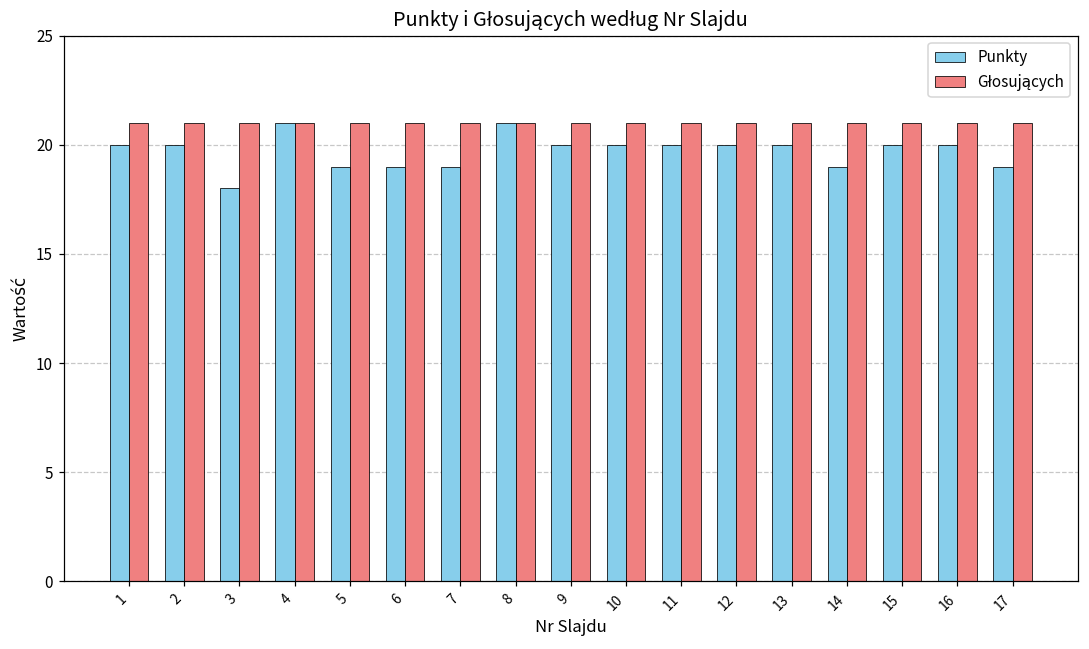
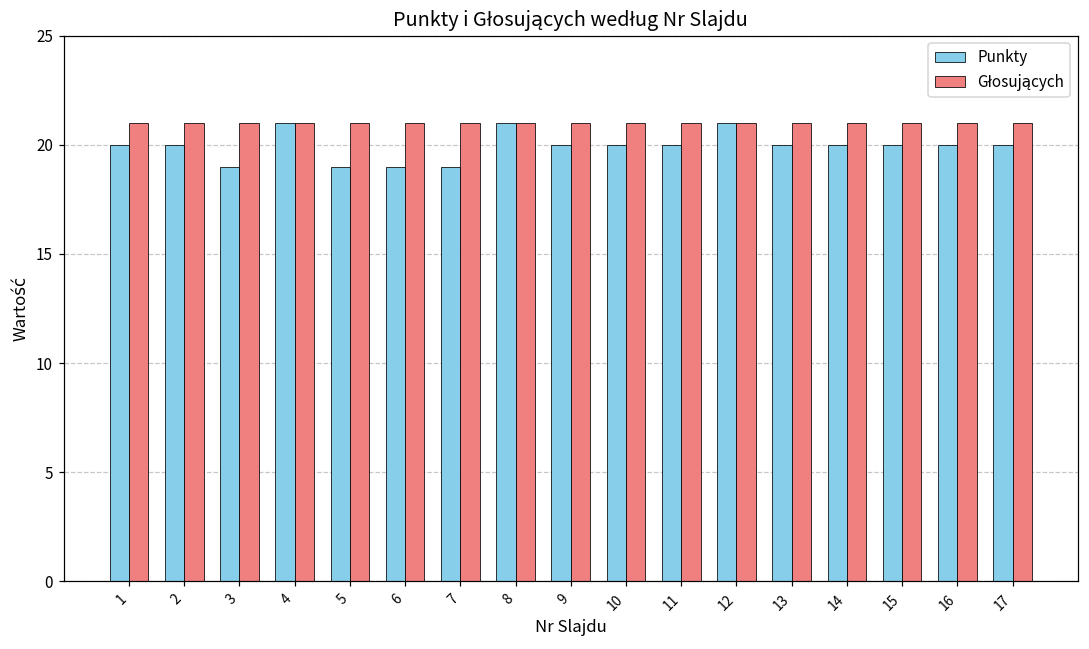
  {
    "Punkty": {
      "1": 20,
      "2": 20,
-     "3": 18,
+     "3": 19,
      "4": 21,
      "5": 19,
      "6": 19,
      "7": 19,
      "8": 21,
      "9": 20,
      "10": 20,
      "11": 20,
-     "12": 20,
+     "12": 21,
      "13": 20,
-     "14": 19,
+     "14": 20,
      "15": 20,
      "16": 20,
-     "17": 19
+     "17": 20
    },
    "Głosujących": {
      "1": 21,
      "2": 21,
      "3": 21,
      "4": 21,
      "5": 21,
      "6": 21,
      "7": 21,
      "8": 21,
      "9": 21,
      "10": 21,
      "11": 21,
      "12": 21,
      "13": 21,
      "14": 21,
      "15": 21,
      "16": 21,
      "17": 21
    }
  }
